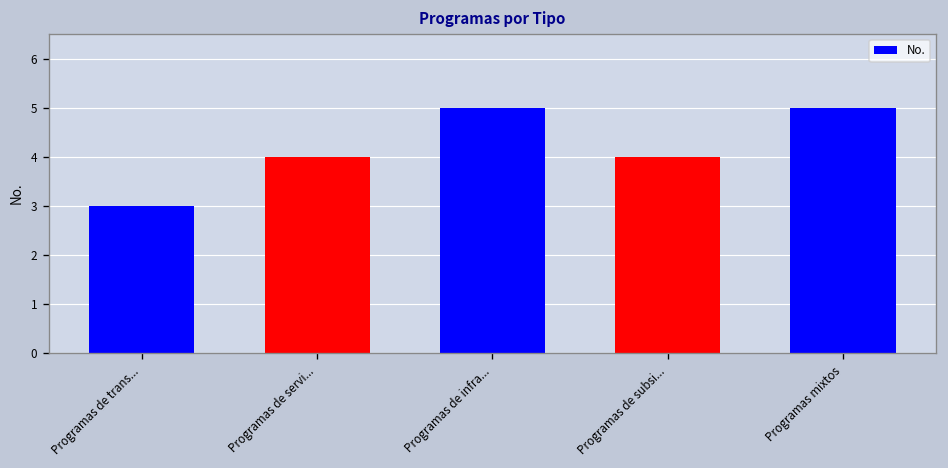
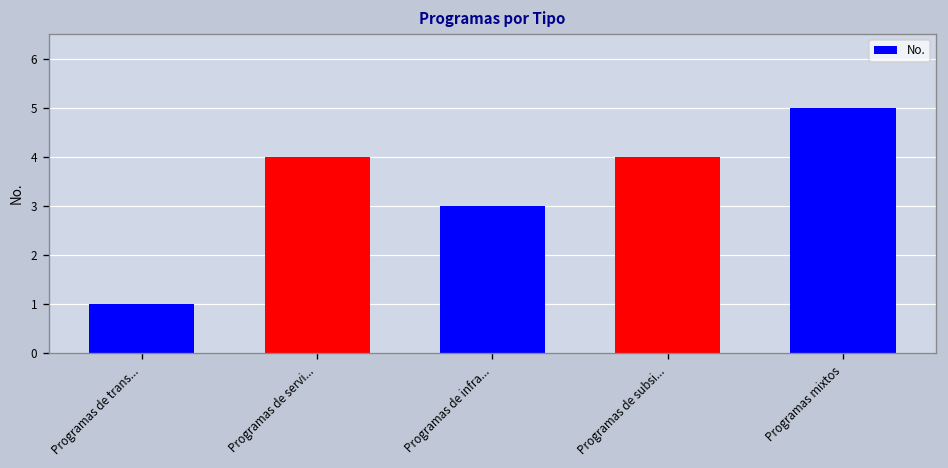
  {
-   "Programas de trans...": 3,
+   "Programas de trans...": 1,
    "Programas de servi...": 4,
-   "Programas de infra...": 5,
+   "Programas de infra...": 3,
    "Programas de subsi...": 4,
    "Programas mixtos": 5
  }
